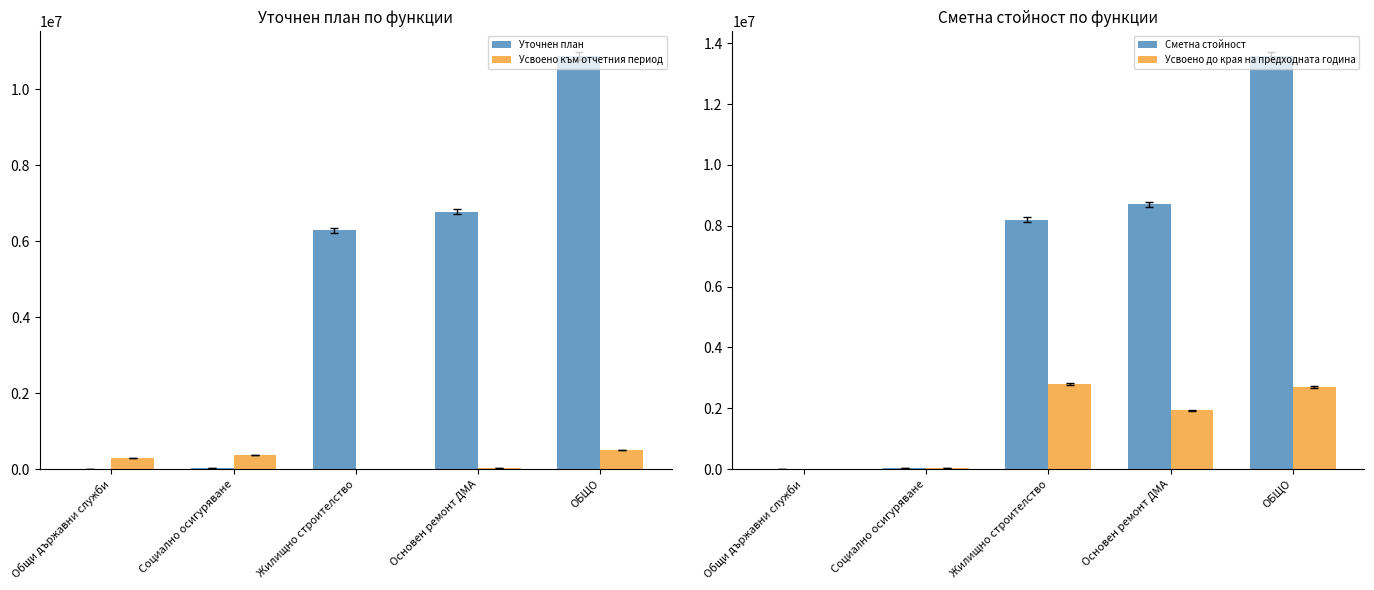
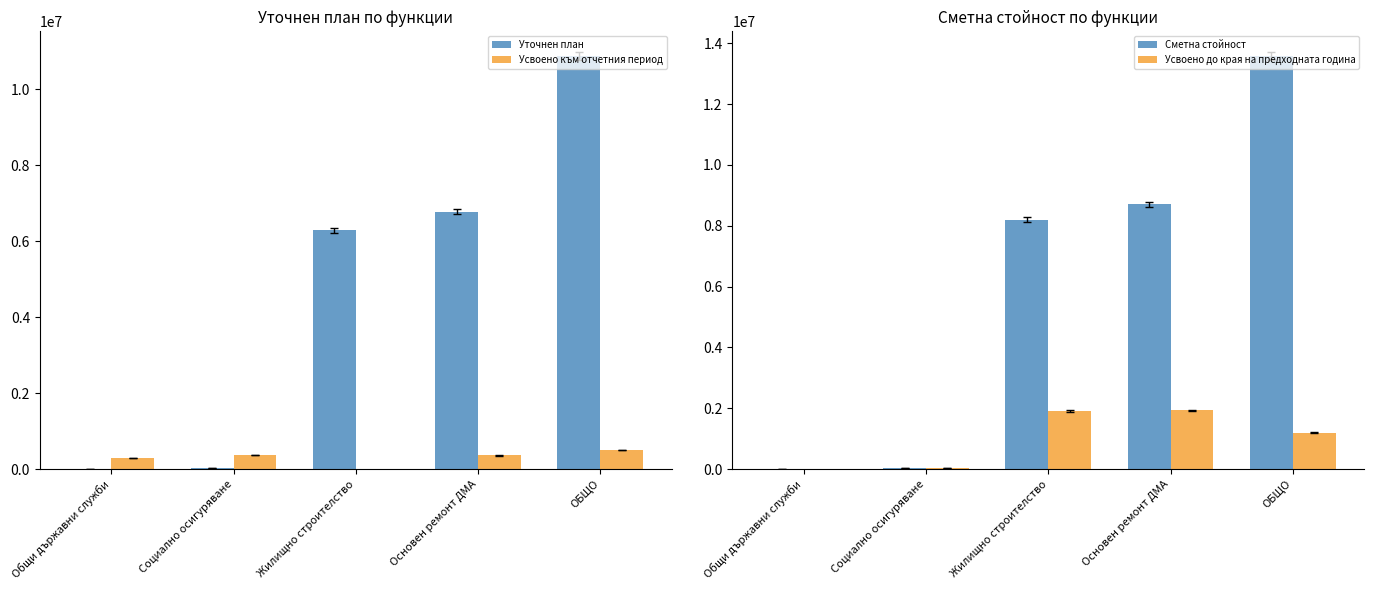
  {
    "Уточнен план по функции": {
      "Усвоено към отчетния период": {
        "Общи държавни служби": 300000,
        "Социално осигуряване": 400000,
-       "Основен ремонт ДМА": 0,
+       "Основен ремонт ДМА": 400000,
        "ОБЩО": 500000
      }
    },
    "Сметна стойност по функции": {
      "Усвоено до края на предходната година": {
        "Общи държавни служби": 0,
-       "Жилищно строителство": 2800000,
+       "Жилищно строителство": 1900000,
        "Основен ремонт ДМА": 1900000,
-       "ОБЩО": 2700000
+       "ОБЩО": 1200000
      }
    }
  }
